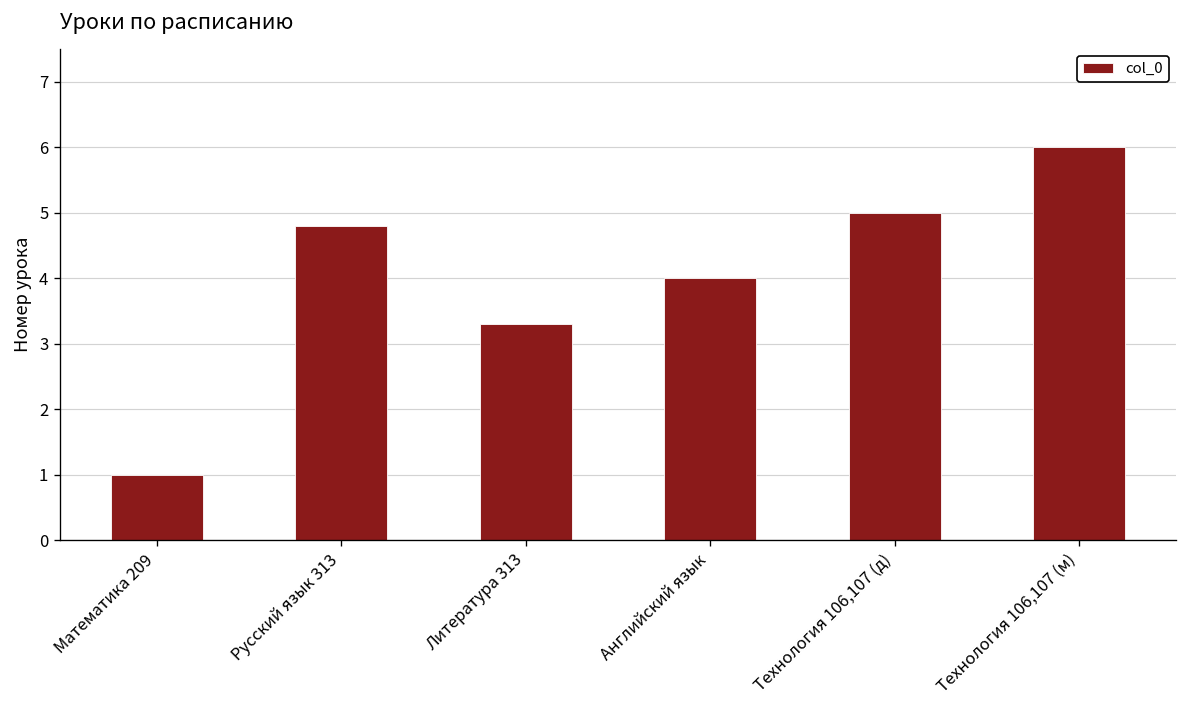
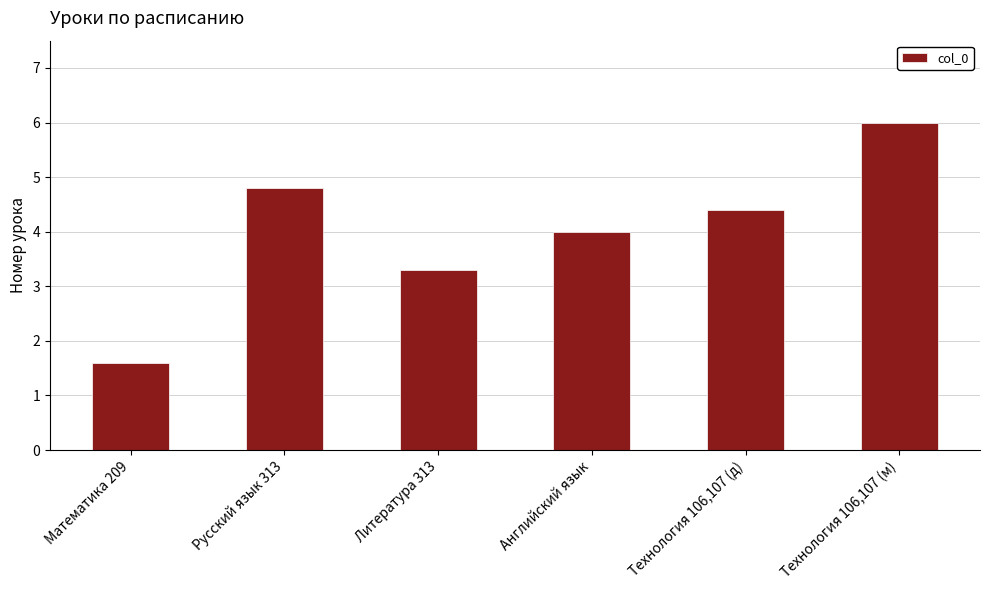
  {
-   "Математика 209": 1.0,
+   "Математика 209": 1.6,
    "Русский язык 313": 4.8,
    "Литература 313": 3.3,
    "Английский язык": 4.0,
-   "Технология 106,107 (д)": 5.0,
+   "Технология 106,107 (д)": 4.4,
    "Технология 106,107 (м)": 6.0
  }
